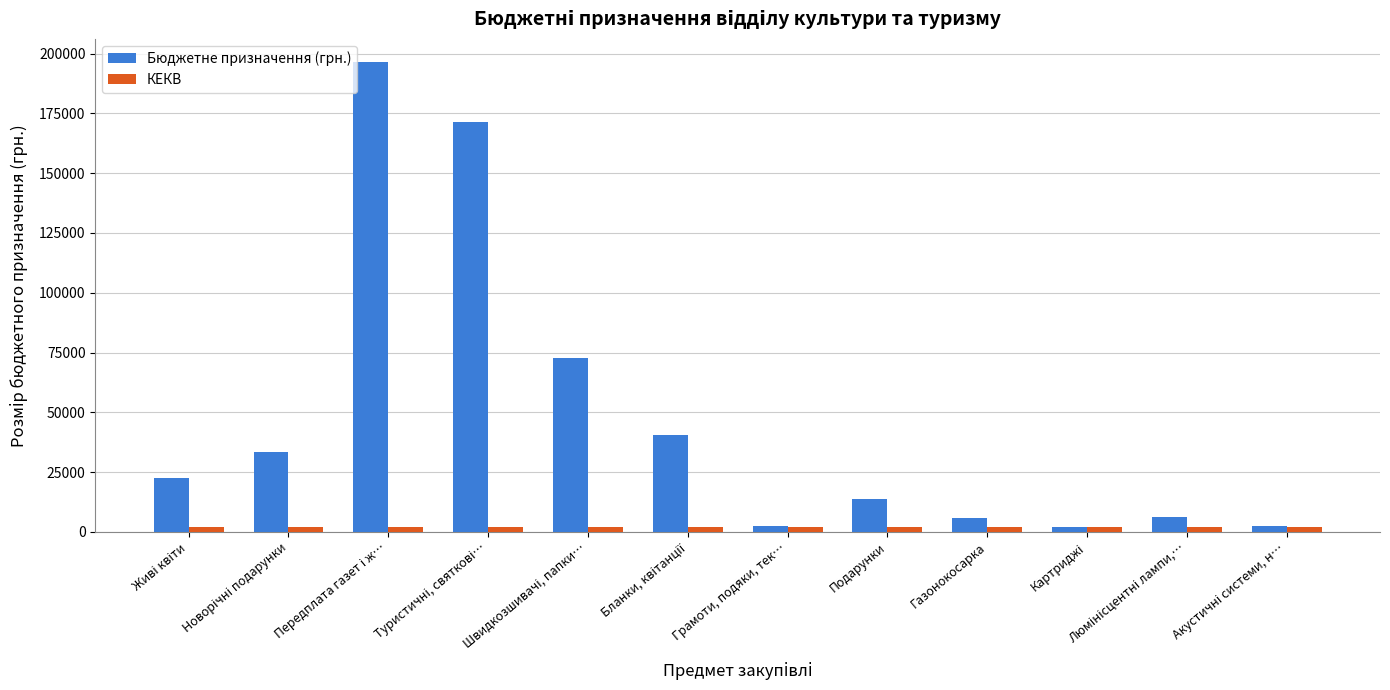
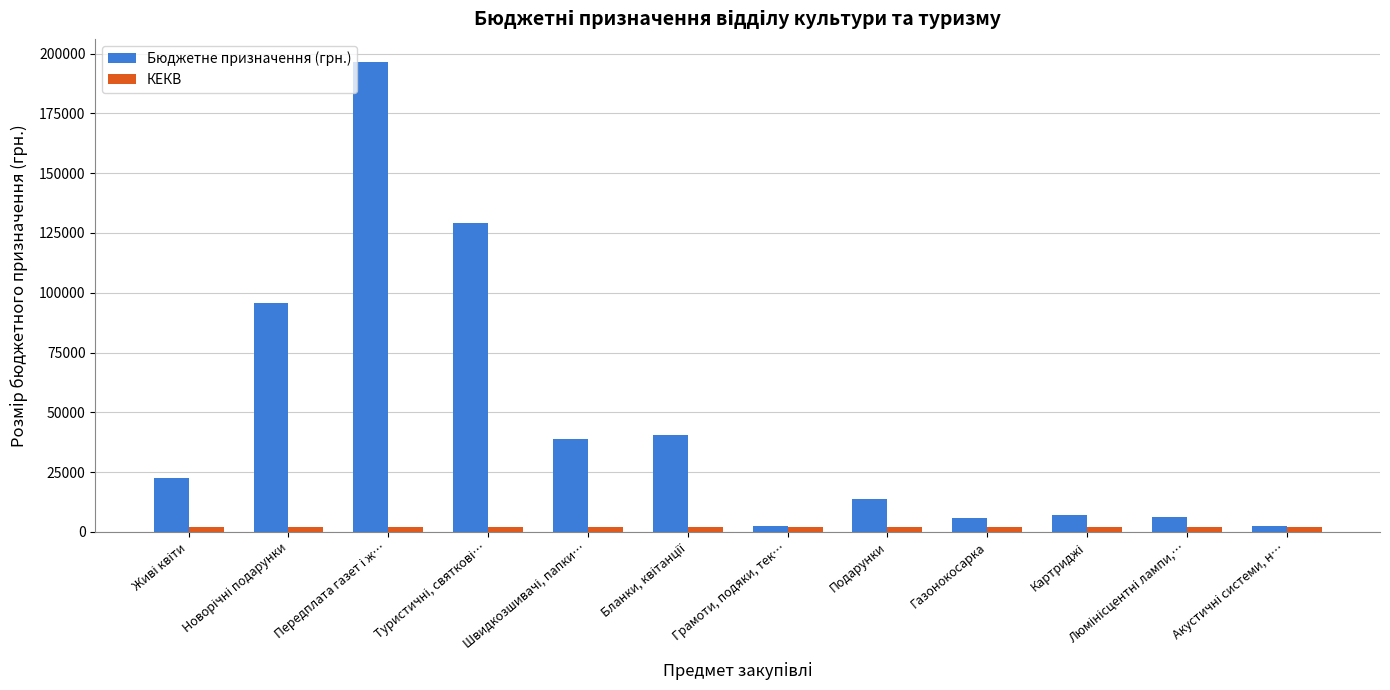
  {
    "Бюджетне призначення (грн.)": {
      "Живі квіти": 23000,
-     "Новорічні подарунки": 33000,
+     "Новорічні подарунки": 96000,
      "Передплата газет і ж…": 196000,
-     "Туристичні, святкові…": 171000,
-     "Швидкозшивачі, папки…": 73000,
+     "Туристичні, святкові…": 129000,
+     "Швидкозшивачі, папки…": 39000,
      "Бланки, квітанції": 41000,
      "Грамоти, подяки, тек…": 2000,
      "Подарунки": 14000,
      "Газонокосарка": 6000,
-     "Картриджі": 2000,
+     "Картриджі": 7000,
      "Люмінісцентні лампи,…": 6000,
      "Акустичні системи, н…": 3000
    },
    "КЕКВ": {
      "Живі квіти": 2000,
      "Новорічні подарунки": 2000,
      "Передплата газет і ж…": 2000,
      "Туристичні, святкові…": 2000,
      "Швидкозшивачі, папки…": 2000,
      "Бланки, квітанції": 2000,
      "Грамоти, подяки, тек…": 2000,
      "Подарунки": 2000,
      "Газонокосарка": 2000,
      "Картриджі": 2000,
      "Люмінісцентні лампи,…": 2000,
      "Акустичні системи, н…": 2000
    }
  }
